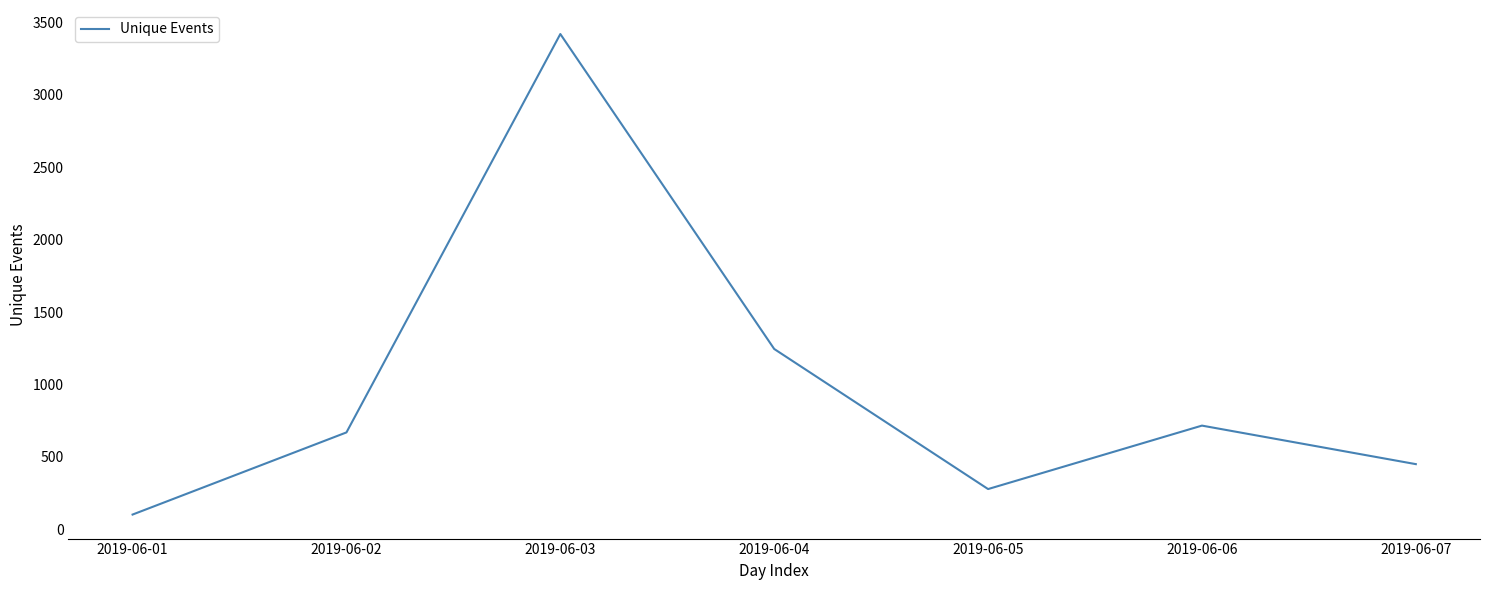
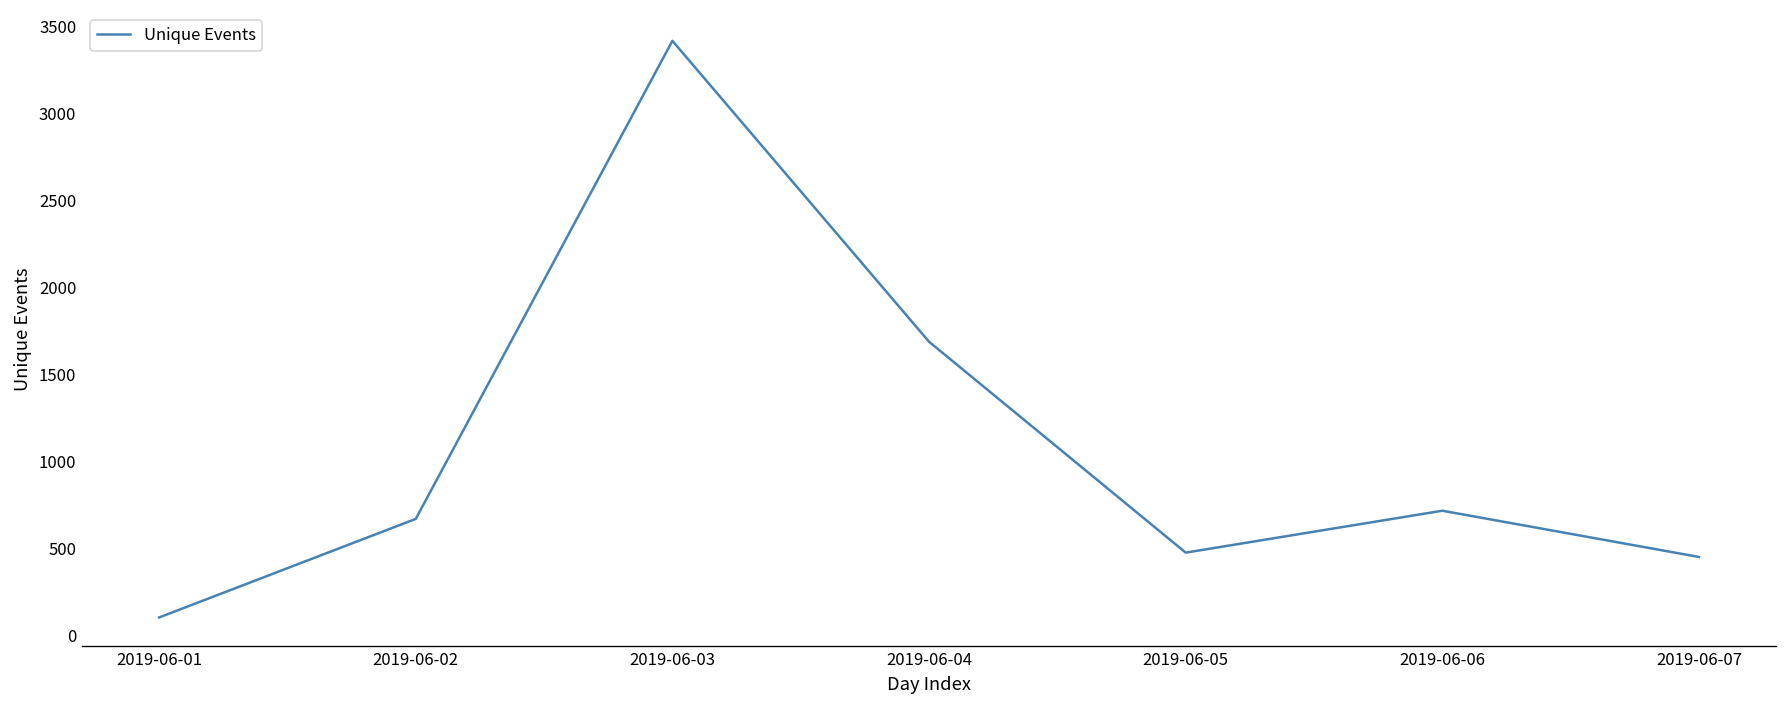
  {
    "2019-06-01": 100,
    "2019-06-02": 670,
    "2019-06-03": 3420,
-   "2019-06-04": 1250,
-   "2019-06-05": 280,
+   "2019-06-04": 1690,
+   "2019-06-05": 480,
    "2019-06-06": 720,
    "2019-06-07": 450
  }
